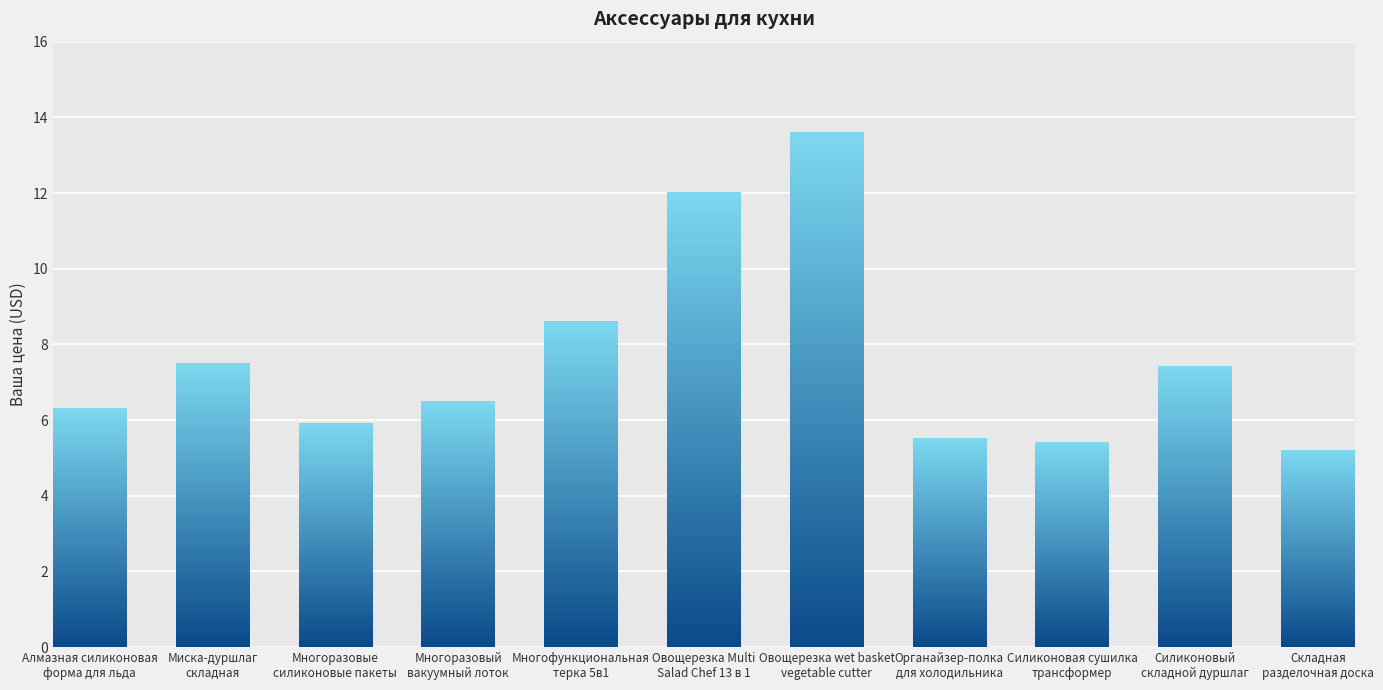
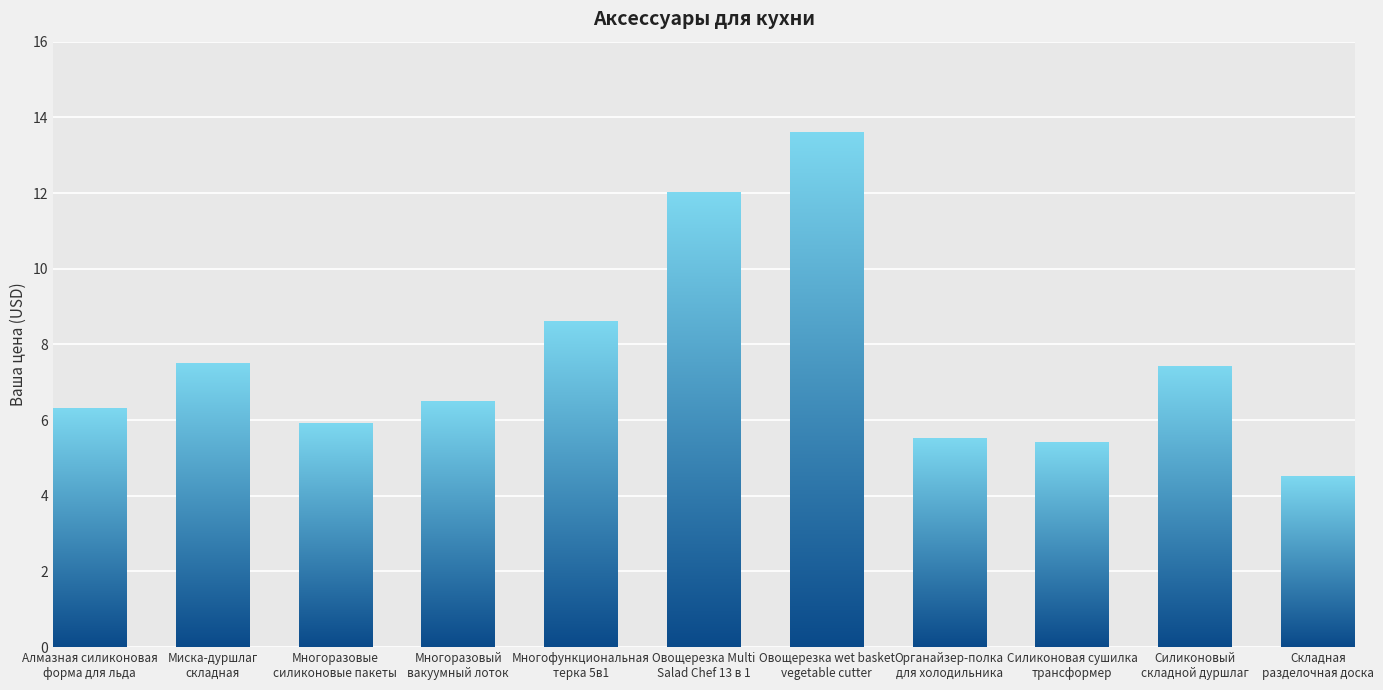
  {
    "Алмазная силиконовая форма для льда": 6.3,
    "Миска-дуршлаг складная": 7.5,
    "Многоразовые силиконовые пакеты": 5.9,
    "Многоразовый вакуумный лоток": 6.5,
    "Многофункциональная терка 5в1": 8.6,
    "Овощерезка Multi Salad Chef 13 в 1": 12.0,
    "Овощерезка wet basket vegetable cutter": 13.6,
    "Органайзер-полка для холодильника": 5.5,
    "Силиконовая сушилка трансформер": 5.4,
    "Силиконовый складной дуршлаг": 7.4,
-   "Складная разделочная доска": 5.2
+   "Складная разделочная доска": 4.5
  }
